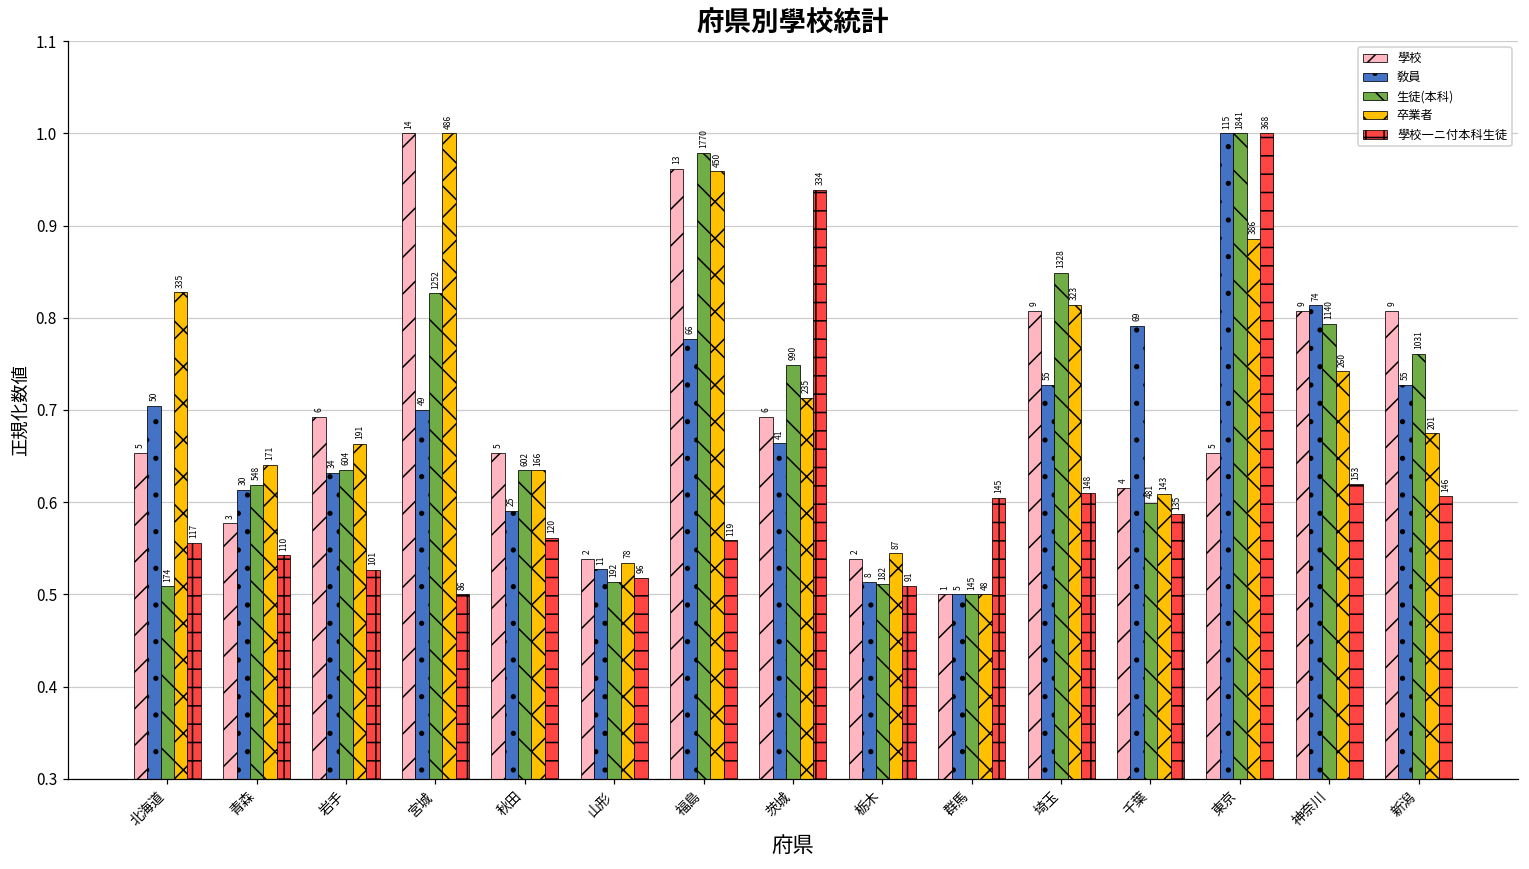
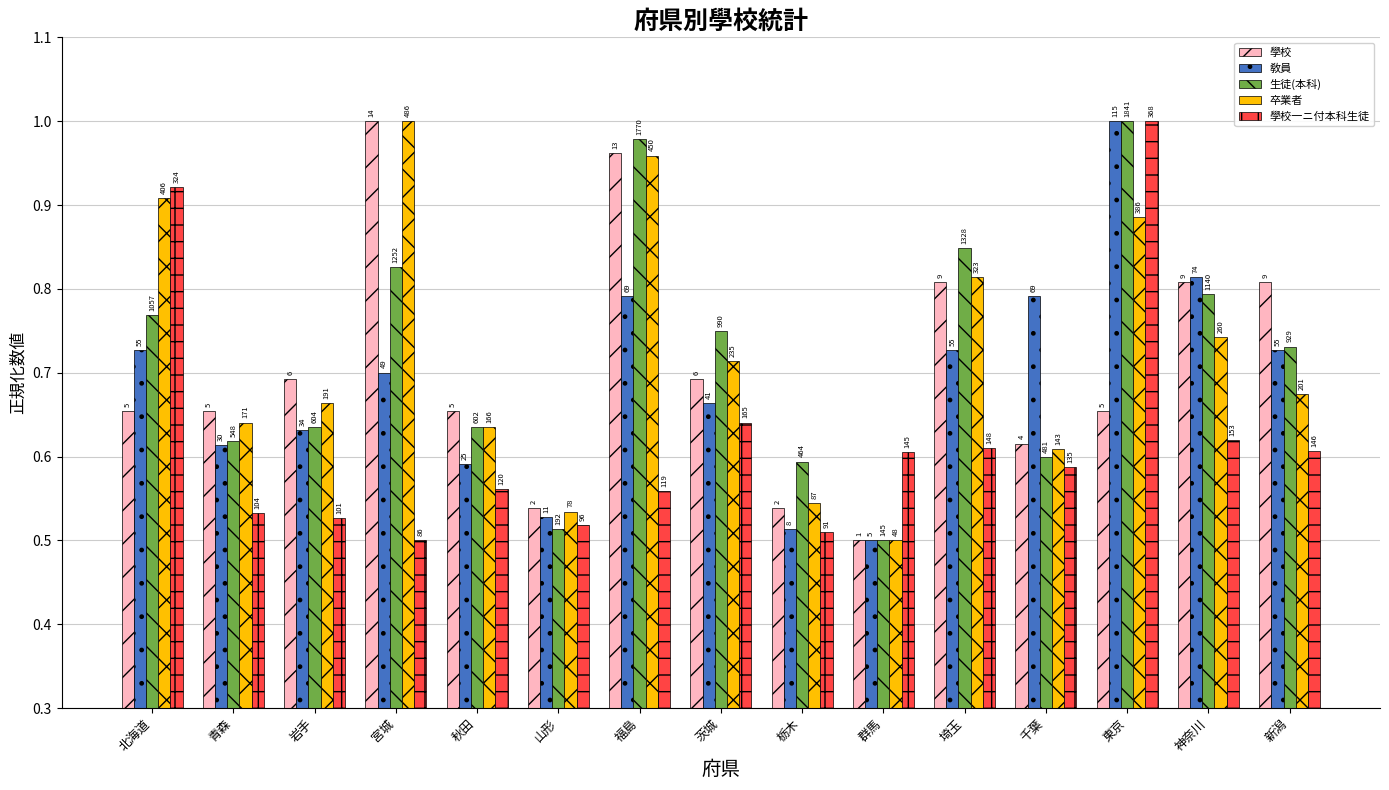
  {
    "學校": {
-     "青森": 3,
+     "青森": 5,
      "群馬": 1
    },
    "敎員": {
-     "北海道": 50,
-     "福島": 66
+     "北海道": 55,
+     "福島": 69
    },
    "生徒(本科)": {
-     "北海道": 174,
-     "栃木": 182,
-     "新潟": 1031
+     "北海道": 1057,
+     "栃木": 464,
+     "新潟": 929
    },
    "卒業者": {
-     "北海道": 335
+     "北海道": 406
    },
    "學校一ニ付本科生徒": {
-     "北海道": 117,
-     "青森": 110,
-     "茨城": 334
+     "北海道": 324,
+     "青森": 104,
+     "茨城": 165
    }
  }
